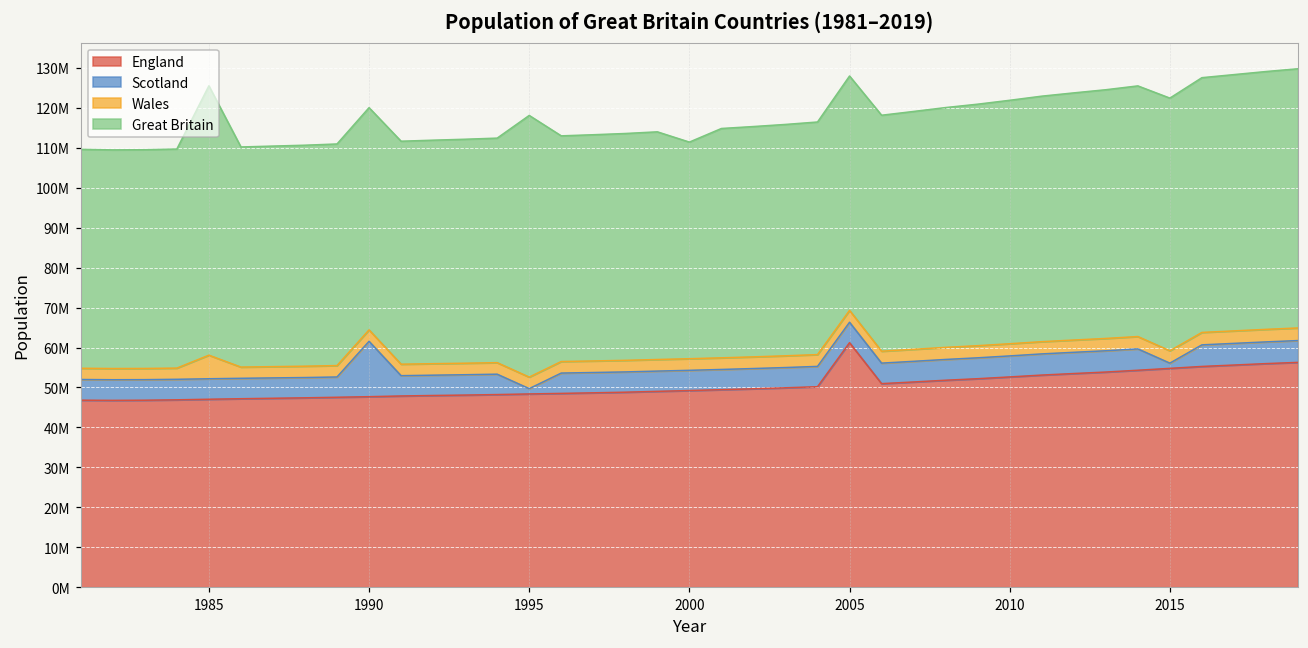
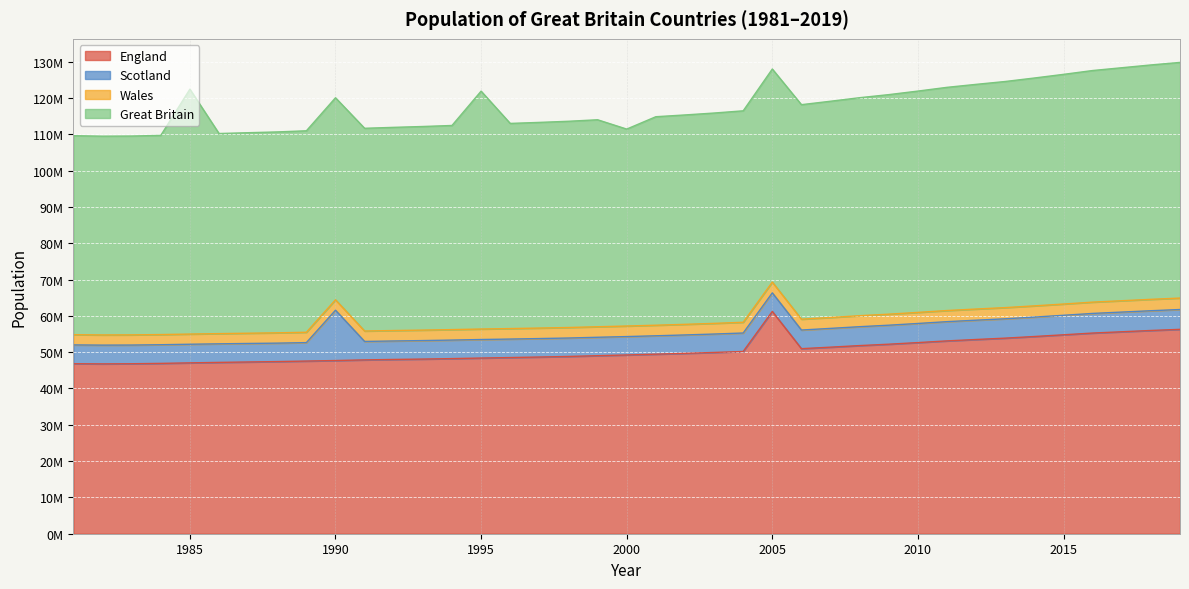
  {
    "England": {
      "1985": 47000000,
      "1990": 48000000,
      "1995": 48000000,
      "2000": 49000000,
      "2005": 61000000,
      "2010": 53000000,
      "2015": 55000000
    },
    "Scotland": {
      "1985": 5000000,
      "1990": 14000000,
-     "1995": 1000000,
+     "1995": 5000000,
      "2000": 5000000,
      "2005": 5000000,
      "2010": 5000000,
-     "2015": 1000000
+     "2015": 5000000
    },
    "Wales": {
-     "1985": 6000000,
+     "1985": 3000000,
      "1990": 3000000,
      "1995": 3000000,
      "2000": 3000000,
      "2005": 3000000,
      "2010": 3000000,
      "2015": 3000000
    },
    "Great Britain": {
      "1990": 56000000,
      "1995": 66000000,
      "2000": 54000000,
      "2005": 59000000,
      "2010": 61000000,
      "2015": 63000000
    }
  }
